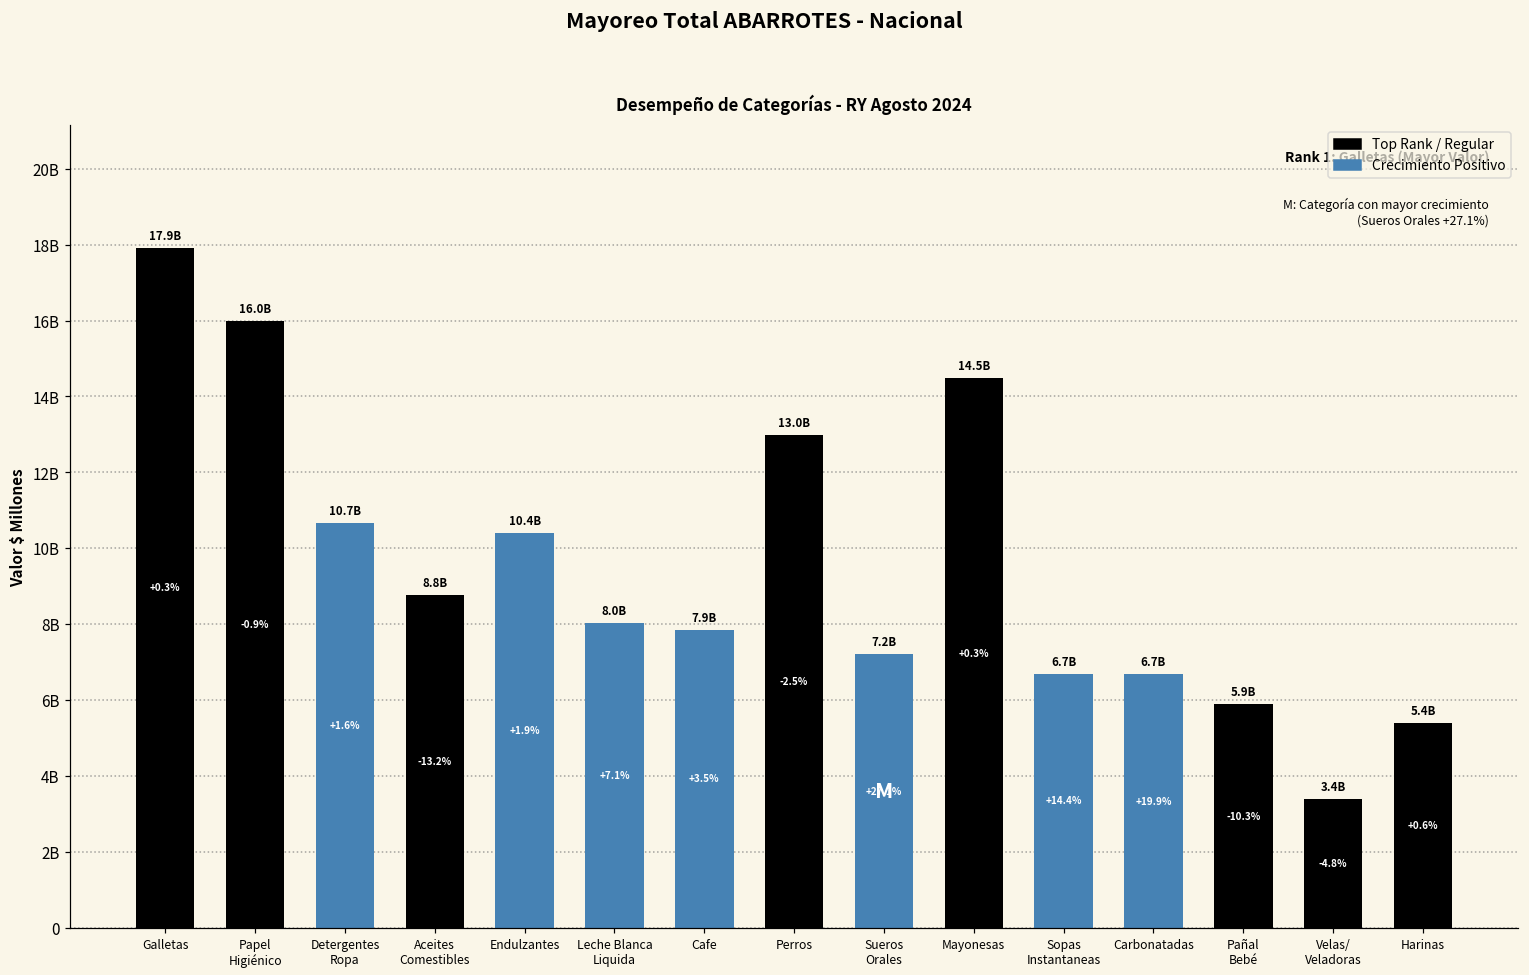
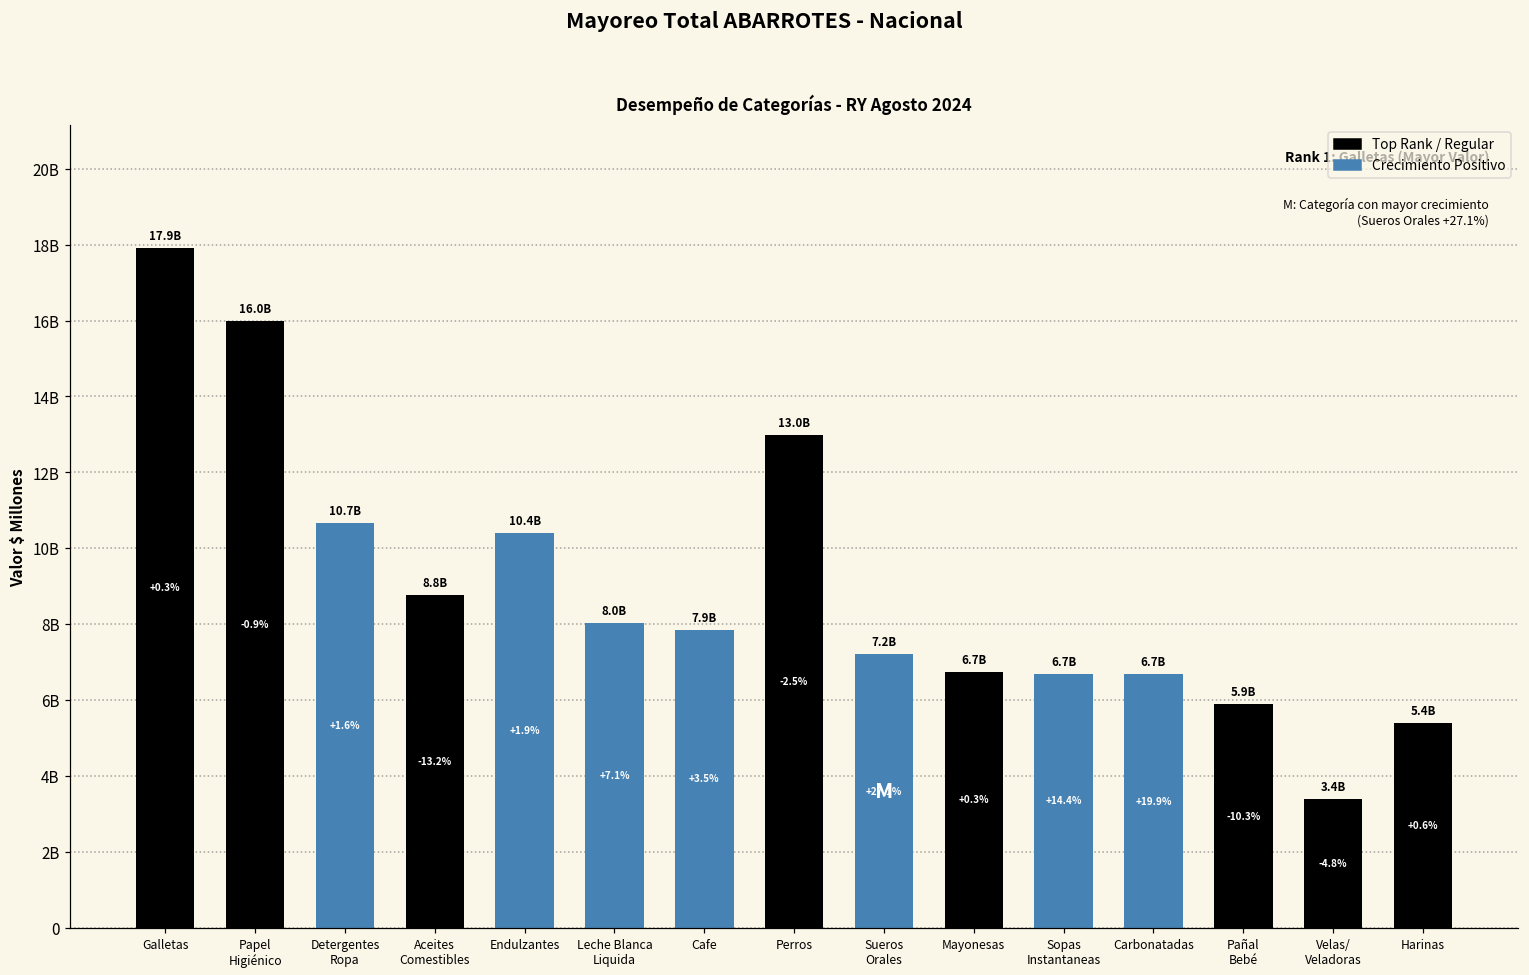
  {
    "Galletas": "17.9B",
    "Papel Higiénico": "16.0B",
    "Detergentes Ropa": "10.7B",
    "Aceites Comestibles": "8.8B",
    "Endulzantes": "10.4B",
    "Leche Blanca Liquida": "8.0B",
    "Cafe": "7.9B",
    "Perros": "13.0B",
    "Sueros Orales": "7.2B",
-   "Mayonesas": "14.5B",
+   "Mayonesas": "6.7B",
    "Sopas Instantaneas": "6.7B",
    "Carbonatadas": "6.7B",
    "Pañal Bebé": "5.9B",
    "Velas/ Veladoras": "3.4B",
    "Harinas": "5.4B"
  }
